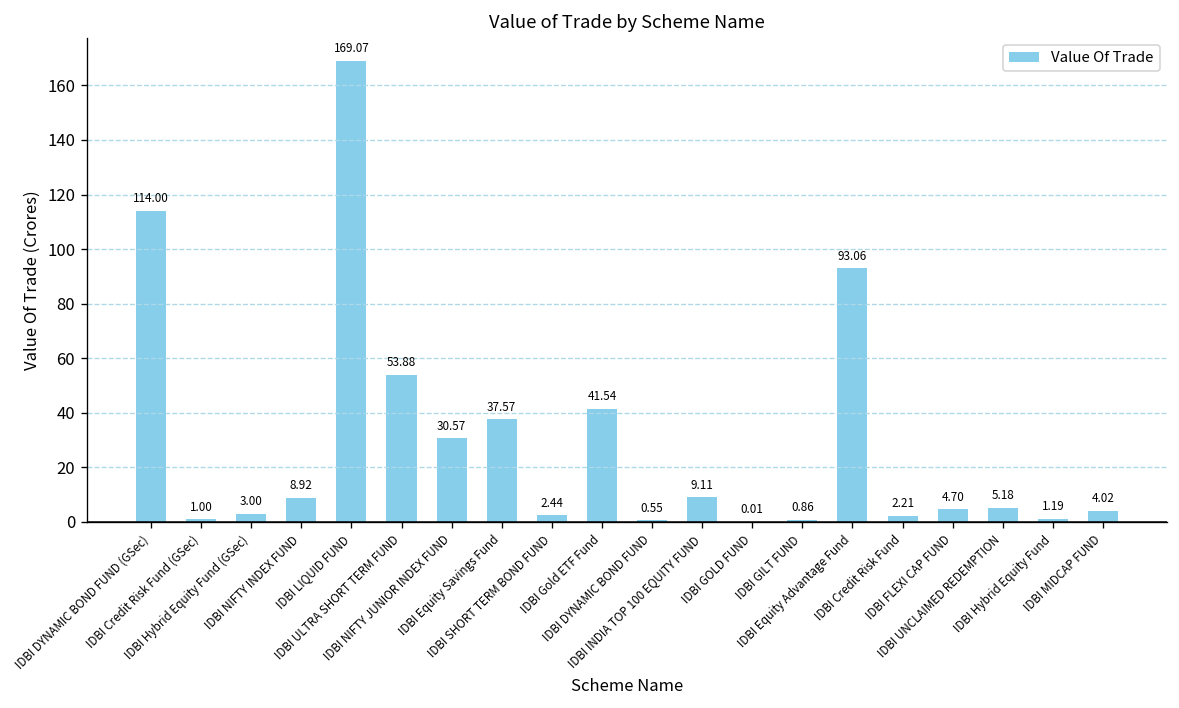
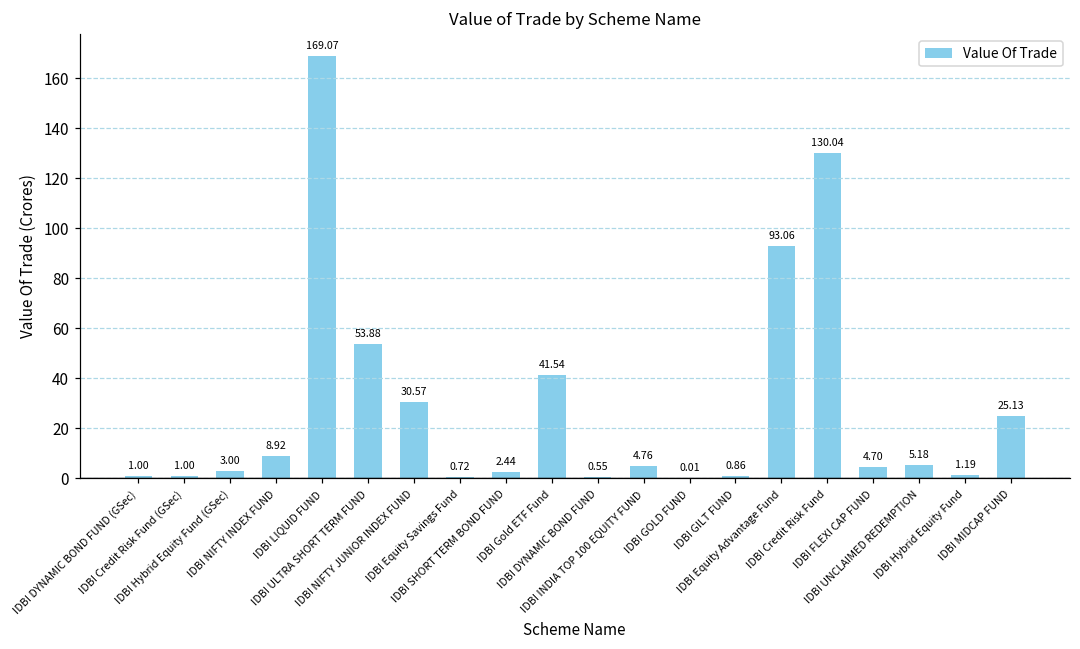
  {
-   "IDBI DYNAMIC BOND FUND (GSec)": 114.00,
+   "IDBI DYNAMIC BOND FUND (GSec)": 1.00,
    "IDBI Credit Risk Fund (GSec)": 1.00,
    "IDBI Hybrid Equity Fund (GSec)": 3.00,
    "IDBI NIFTY INDEX FUND": 8.92,
    "IDBI LIQUID FUND": 169.07,
    "IDBI ULTRA SHORT TERM FUND": 53.88,
    "IDBI NIFTY JUNIOR INDEX FUND": 30.57,
-   "IDBI Equity Savings Fund": 37.57,
+   "IDBI Equity Savings Fund": 0.72,
    "IDBI SHORT TERM BOND FUND": 2.44,
    "IDBI Gold ETF Fund": 41.54,
    "IDBI DYNAMIC BOND FUND": 0.55,
-   "IDBI INDIA TOP 100 EQUITY FUND": 9.11,
+   "IDBI INDIA TOP 100 EQUITY FUND": 4.76,
    "IDBI GOLD FUND": 0.01,
    "IDBI GILT FUND": 0.86,
    "IDBI Equity Advantage Fund": 93.06,
-   "IDBI Credit Risk Fund": 2.21,
+   "IDBI Credit Risk Fund": 130.04,
    "IDBI FLEXI CAP FUND": 4.70,
    "IDBI UNCLAIMED REDEMPTION": 5.18,
    "IDBI Hybrid Equity Fund": 1.19,
-   "IDBI MIDCAP FUND": 4.02
+   "IDBI MIDCAP FUND": 25.13
  }
